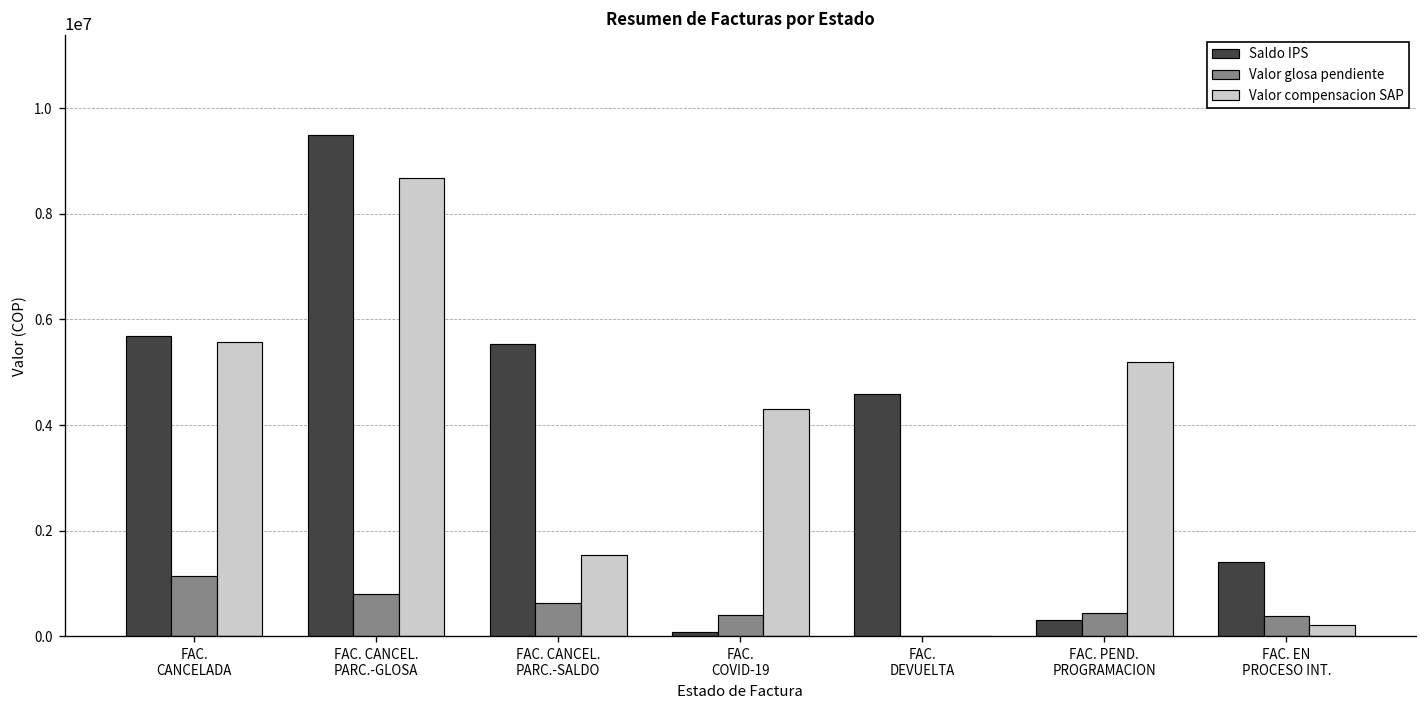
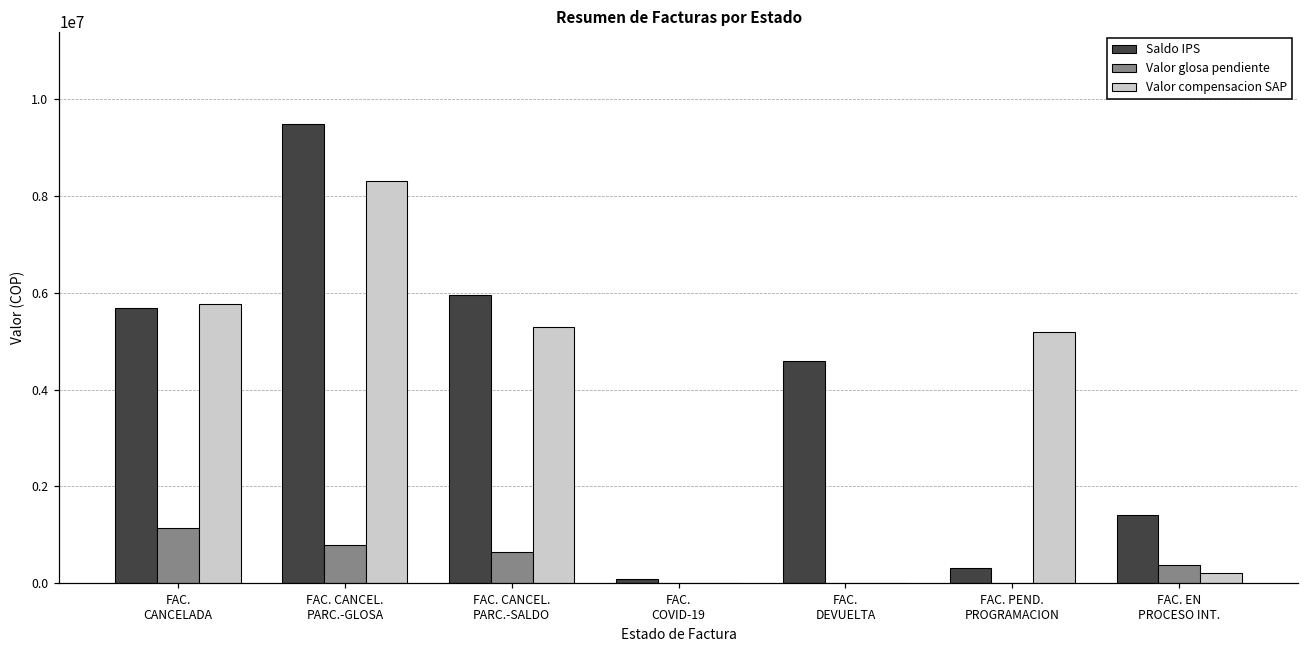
  {
    "Saldo IPS": {
      "FAC. CANCELADA": 5700000,
      "FAC. CANCEL. PARC.-GLOSA": 9500000,
-     "FAC. CANCEL. PARC.-SALDO": 5500000,
+     "FAC. CANCEL. PARC.-SALDO": 5900000,
      "FAC. COVID-19": 100000,
      "FAC. DEVUELTA": 4600000,
      "FAC. PEND. PROGRAMACION": 300000,
      "FAC. EN PROCESO INT.": 1400000
    },
    "Valor glosa pendiente": {
      "FAC. CANCELADA": 1100000,
      "FAC. CANCEL. PARC.-GLOSA": 800000,
      "FAC. CANCEL. PARC.-SALDO": 600000,
-     "FAC. COVID-19": 400000,
+     "FAC. COVID-19": 0,
      "FAC. DEVUELTA": 0,
-     "FAC. PEND. PROGRAMACION": 400000,
+     "FAC. PEND. PROGRAMACION": 0,
      "FAC. EN PROCESO INT.": 400000
    },
    "Valor compensacion SAP": {
-     "FAC. CANCELADA": 5600000,
-     "FAC. CANCEL. PARC.-GLOSA": 8700000,
-     "FAC. CANCEL. PARC.-SALDO": 1500000,
-     "FAC. COVID-19": 4300000,
+     "FAC. CANCELADA": 5800000,
+     "FAC. CANCEL. PARC.-GLOSA": 8300000,
+     "FAC. CANCEL. PARC.-SALDO": 5300000,
+     "FAC. COVID-19": 0,
      "FAC. DEVUELTA": 0,
      "FAC. PEND. PROGRAMACION": 5200000,
      "FAC. EN PROCESO INT.": 200000
    }
  }
